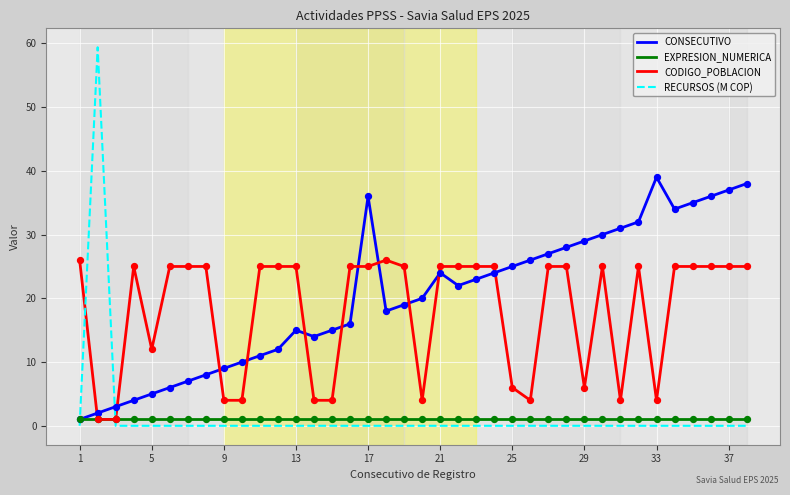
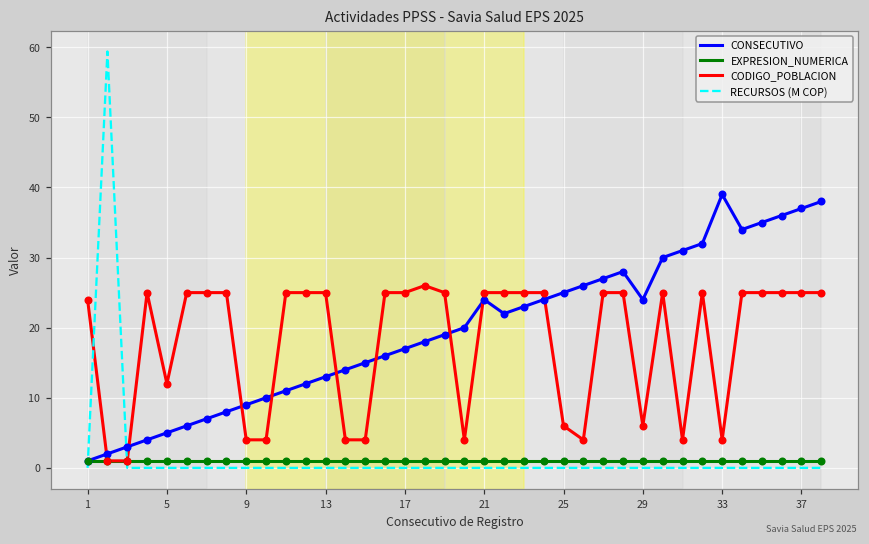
  {
    "CONSECUTIVO": {
      "5": 5,
      "9": 9,
-     "13": 15,
-     "17": 36,
+     "13": 13,
+     "17": 17,
      "21": 24,
      "25": 25,
-     "29": 29,
+     "29": 24,
      "33": 39,
      "37": 37
    },
    "EXPRESION_NUMERICA": {
      "5": 1,
      "9": 1,
      "13": 1,
      "17": 1,
      "21": 1,
      "25": 1,
      "29": 1,
      "33": 1,
      "37": 1
    },
    "CODIGO_POBLACION": {
-     "1": 26,
+     "1": 24,
      "5": 12,
      "9": 4,
      "13": 25,
      "17": 25,
      "21": 25,
      "25": 6,
      "29": 6,
      "33": 4,
      "37": 25
    },
    "RECURSOS (M COP)": {
      "1": 0,
      "5": 0,
      "9": 0,
      "13": 0,
      "17": 0,
      "21": 0,
      "25": 0,
      "29": 0,
      "33": 0,
      "37": 0
    }
  }
